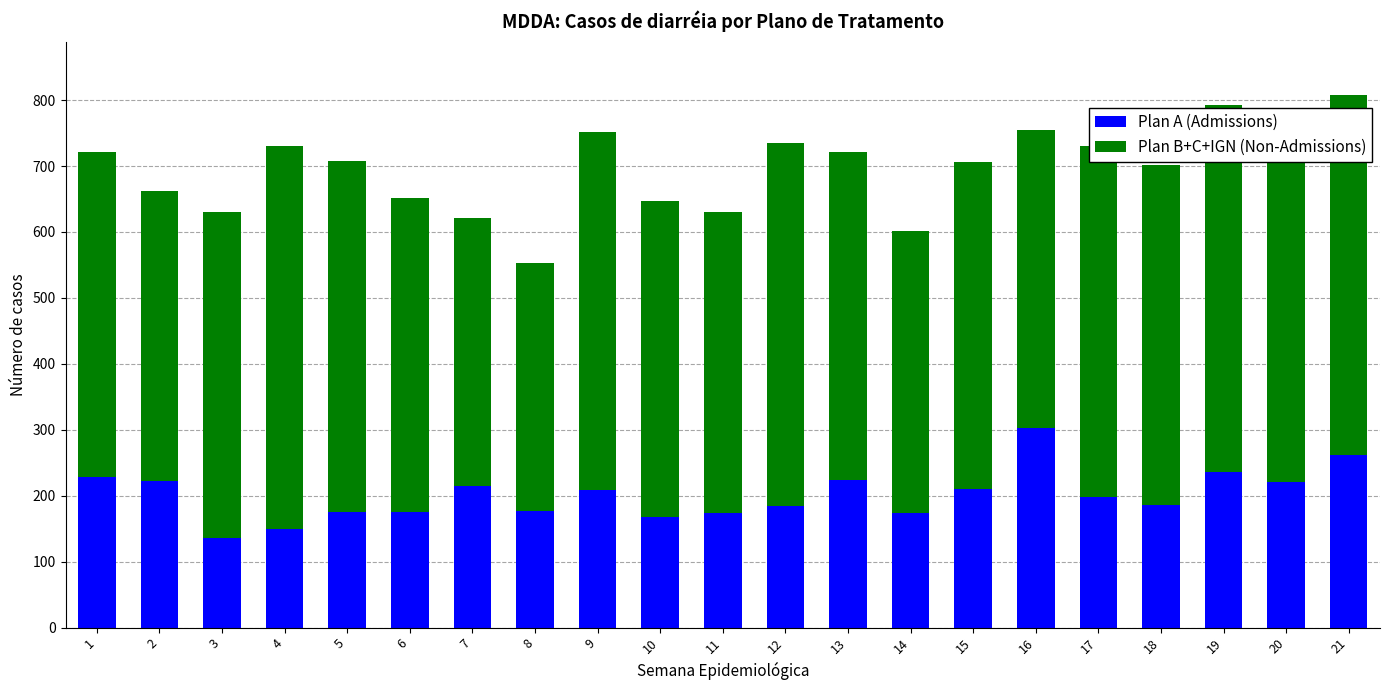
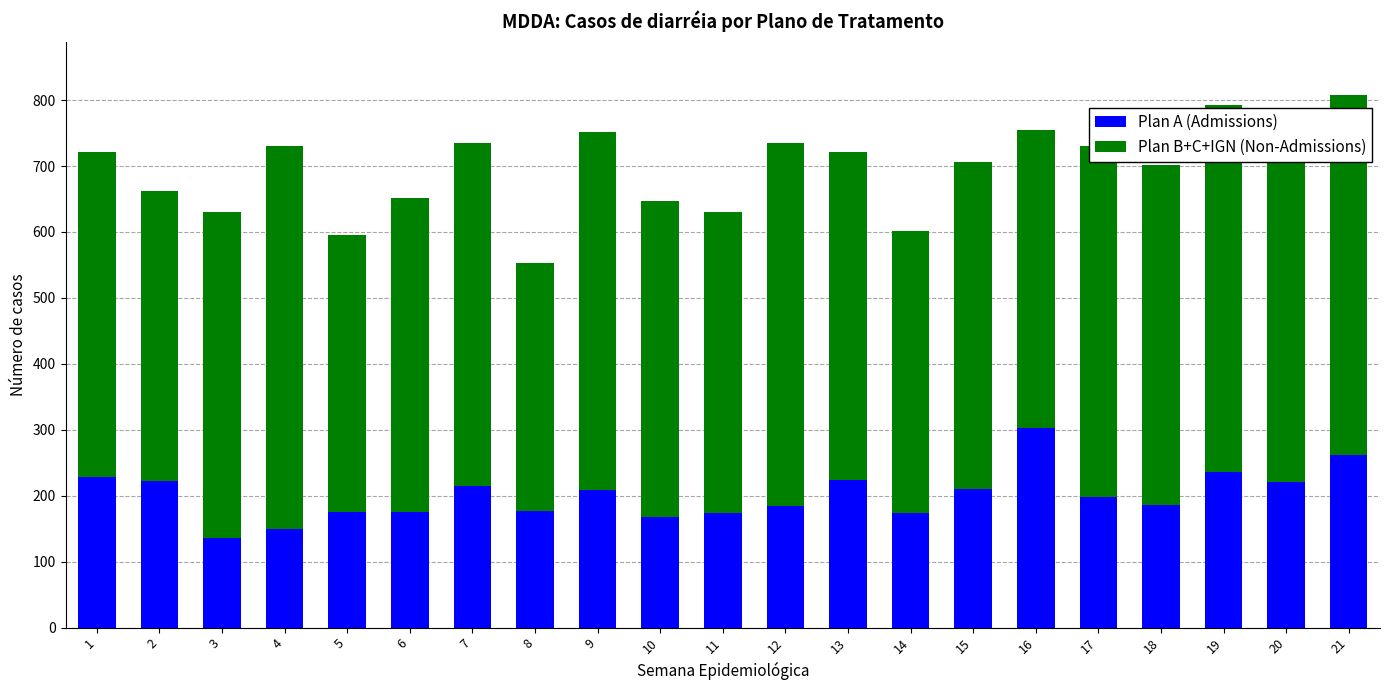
  {
    "Plan A (Admissions)": {
      "1": 230,
      "2": 220,
      "3": 140,
      "4": 150,
      "5": 180,
      "6": 180,
      "7": 220,
      "8": 180,
      "9": 210,
      "10": 170,
      "11": 170,
      "12": 190,
      "13": 220,
      "14": 170,
      "15": 210,
      "16": 300,
      "17": 200,
      "18": 190,
      "19": 240,
      "20": 220,
      "21": 260
    },
    "Plan B+C+IGN (Non-Admissions)": {
      "1": 490,
      "2": 440,
      "3": 500,
      "4": 580,
-     "5": 530,
+     "5": 420,
      "6": 480,
-     "7": 410,
+     "7": 520,
      "8": 380,
      "9": 540,
      "10": 480,
      "11": 460,
      "12": 550,
      "13": 500,
      "14": 430,
      "15": 500,
      "16": 450,
      "18": 520,
      "19": 560,
      "21": 550
    }
  }
